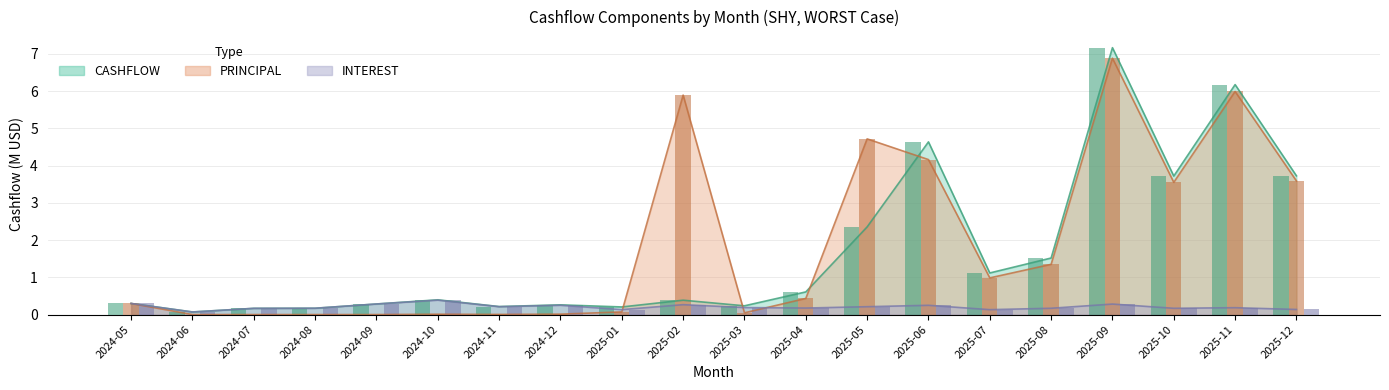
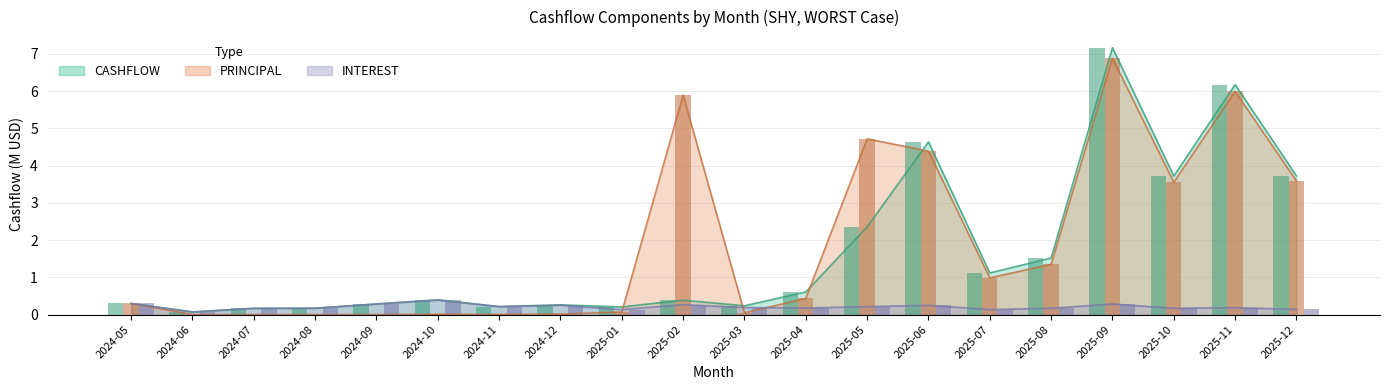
  {
    "PRINCIPAL": {
      "2024-05": 0.3,
      "2024-06": 0.0,
      "2024-07": 0.0,
      "2024-08": 0.0,
      "2024-09": 0.0,
      "2024-10": 0.0,
      "2024-11": 0.0,
      "2024-12": 0.0,
      "2025-01": 0.1,
      "2025-02": 5.9,
      "2025-03": 0.0,
      "2025-04": 0.4,
      "2025-05": 4.7,
-     "2025-06": 4.2,
+     "2025-06": 4.4,
      "2025-07": 1.0,
      "2025-08": 1.3,
      "2025-09": 6.9,
      "2025-10": 3.6,
      "2025-11": 6.0,
      "2025-12": 3.6
    }
  }
